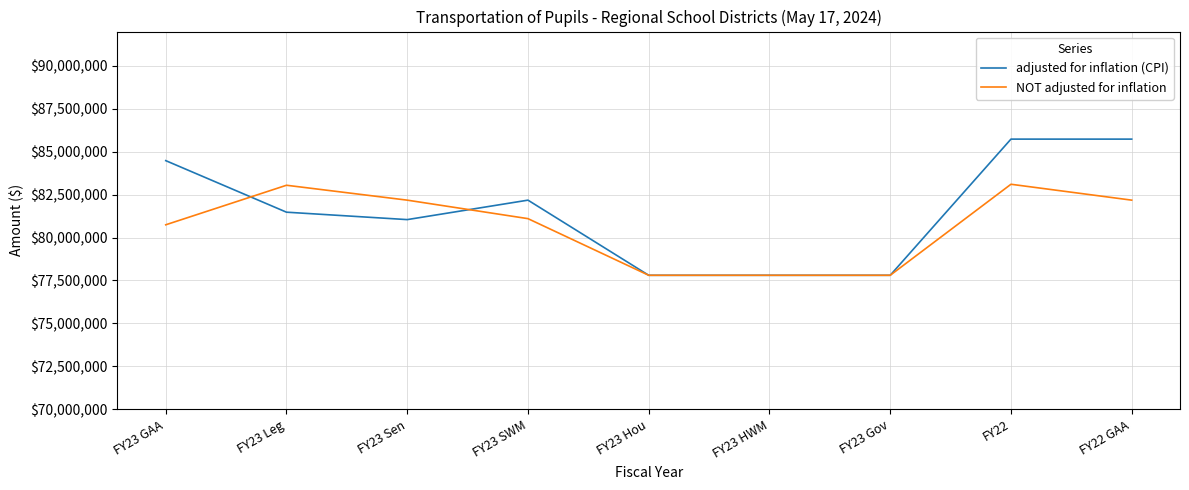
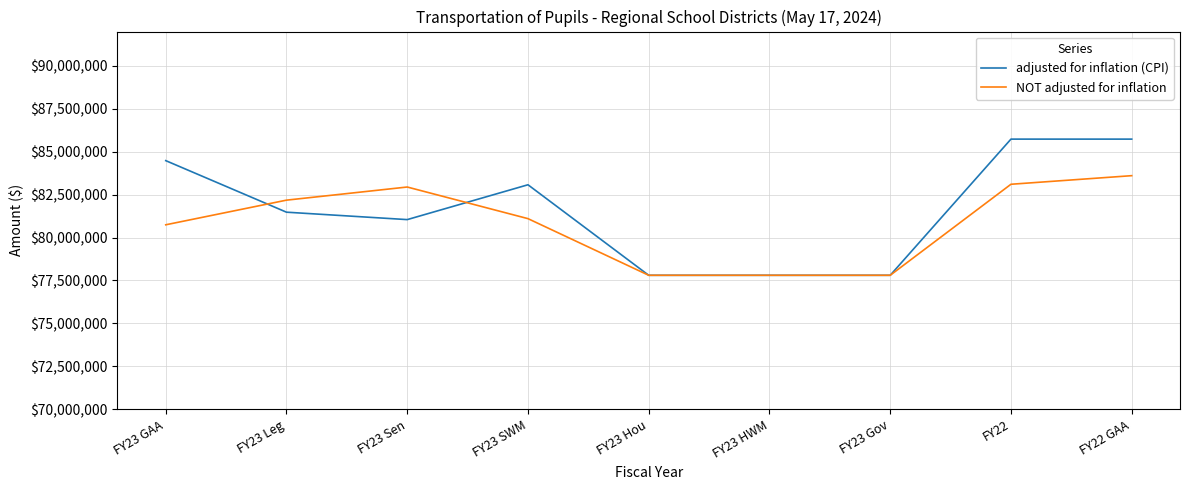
  {
    "adjusted for inflation (CPI)": {
      "FY23 GAA": "$84,500,000",
      "FY23 Leg": "$81,500,000",
      "FY23 Sen": "$81,000,000",
-     "FY23 SWM": "$82,200,000",
+     "FY23 SWM": "$83,100,000",
      "FY22": "$85,700,000",
      "FY22 GAA": "$85,700,000"
    },
    "NOT adjusted for inflation": {
      "FY23 GAA": "$80,700,000",
-     "FY23 Leg": "$83,000,000",
-     "FY23 Sen": "$82,200,000",
+     "FY23 Leg": "$82,200,000",
+     "FY23 Sen": "$82,900,000",
      "FY23 SWM": "$81,100,000",
      "FY22": "$83,100,000",
-     "FY22 GAA": "$82,200,000"
+     "FY22 GAA": "$83,600,000"
    }
  }
